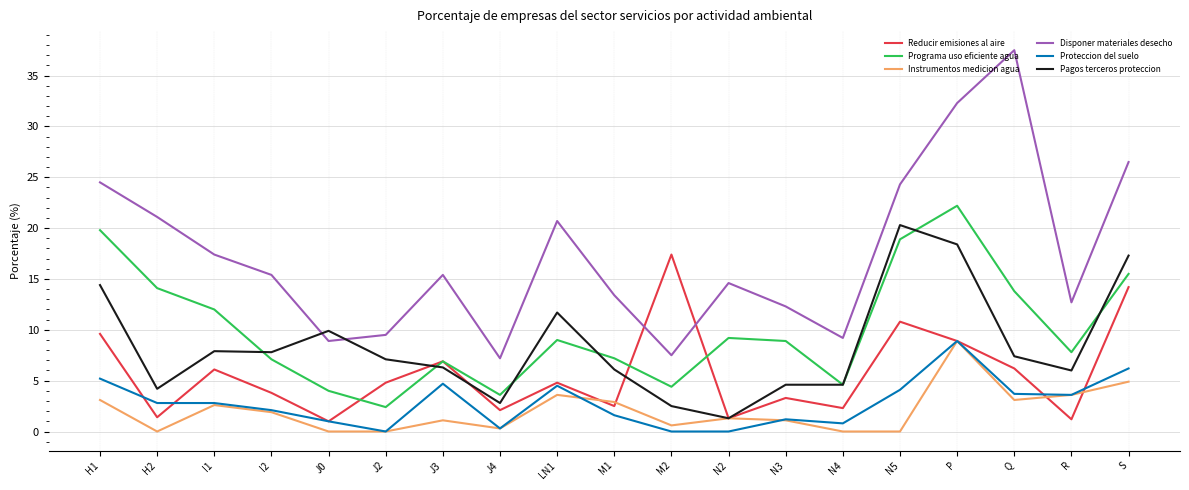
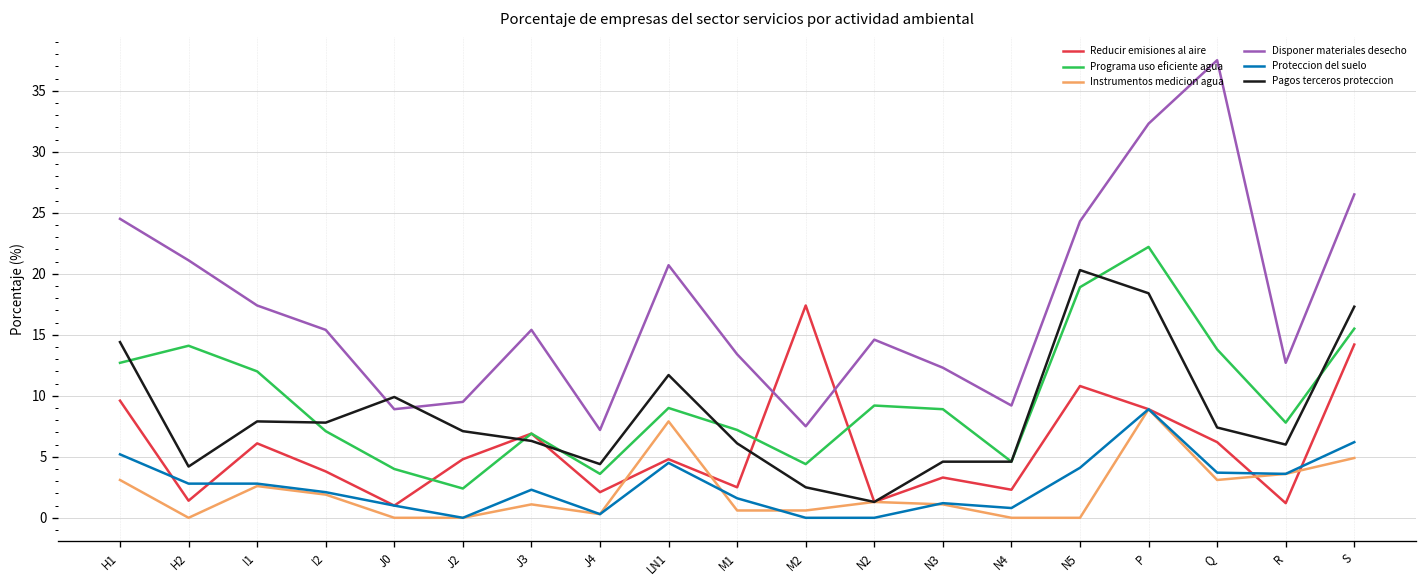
  {
    "Reducir emisiones al aire": {
      "H1": 9.6,
      "H2": 1.4,
      "I1": 6.1,
      "I2": 3.8,
      "J2": 4.8,
      "J4": 2.1,
      "LN1": 4.8,
      "M1": 2.5,
      "M2": 17.4,
      "N3": 3.3,
      "N4": 2.3,
      "N5": 10.8,
      "Q": 6.2,
      "R": 1.2,
      "S": 14.2
    },
    "Programa uso eficiente agua": {
-     "H1": 19.8,
+     "H1": 12.7,
      "H2": 14.1,
      "I1": 12.0,
      "I2": 7.1,
      "J0": 4.0,
      "J2": 2.4,
      "J4": 3.6,
      "LN1": 9.0,
      "M1": 7.2,
      "M2": 4.4,
      "N2": 9.2,
      "N3": 8.9,
      "N5": 18.9,
      "P": 22.2,
      "Q": 13.8,
      "R": 7.8,
      "S": 15.5
    },
    "Instrumentos medicion agua": {
      "H1": 3.1,
      "H2": 0.0,
      "J0": 0.0,
      "J3": 1.1,
-     "LN1": 3.6,
-     "M1": 2.9,
+     "LN1": 7.9,
+     "M1": 0.6,
      "M2": 0.6,
      "N4": 0.0,
      "N5": 0.0,
      "Q": 3.1,
      "S": 4.9
    },
    "Disponer materiales desecho": {
      "H1": 24.5,
      "H2": 21.1,
      "I1": 17.4,
      "I2": 15.4,
      "J0": 8.9,
      "J2": 9.5,
      "J3": 15.4,
      "J4": 7.2,
      "LN1": 20.7,
      "M1": 13.4,
      "M2": 7.5,
      "N2": 14.6,
      "N3": 12.3,
      "N4": 9.2,
      "N5": 24.3,
      "P": 32.3,
      "Q": 37.5,
      "R": 12.7,
      "S": 26.5
    },
    "Proteccion del suelo": {
      "H1": 5.2,
      "H2": 2.8,
-     "J3": 4.7,
+     "J3": 2.3,
      "LN1": 4.5,
      "M1": 1.6,
      "M2": 0.0,
      "N2": 0.0,
      "N4": 0.8,
      "N5": 4.1,
      "Q": 3.7,
      "S": 6.2
    },
    "Pagos terceros proteccion": {
      "H1": 14.4,
      "H2": 4.2,
      "I1": 7.9,
      "I2": 7.8,
      "J0": 9.9,
      "J2": 7.1,
      "J3": 6.3,
-     "J4": 2.8,
+     "J4": 4.4,
      "LN1": 11.7,
      "M1": 6.1,
      "M2": 2.5,
      "N3": 4.6,
      "N5": 20.3,
      "P": 18.4,
      "Q": 7.4,
      "R": 6.0,
      "S": 17.3
    }
  }
